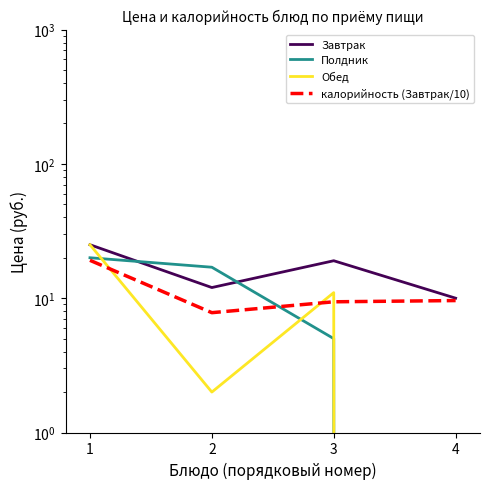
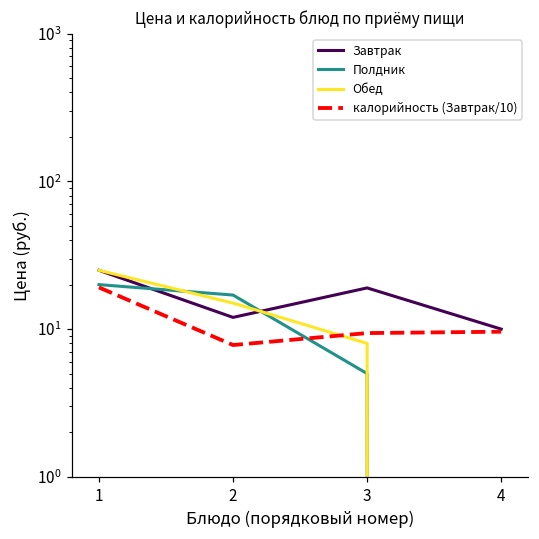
  {
    "Завтрак": {
      "2": 12,
      "3": 19
    },
    "Полдник": {
      "1": 20,
      "2": 17,
      "3": 5
    },
    "Обед": {
-     "2": 2,
-     "3": 11
+     "2": 15,
+     "3": 8
    },
    "калорийность (Завтрак/10)": {
      "1": 19,
      "2": 8,
      "3": 9
    }
  }
